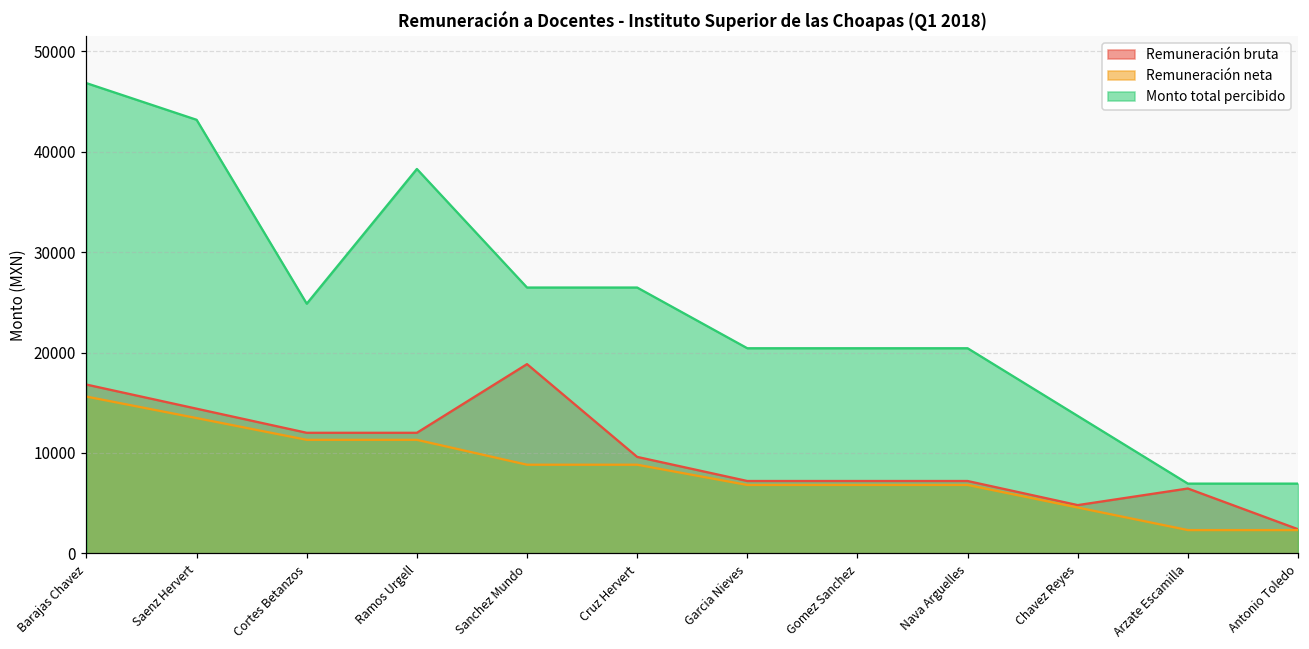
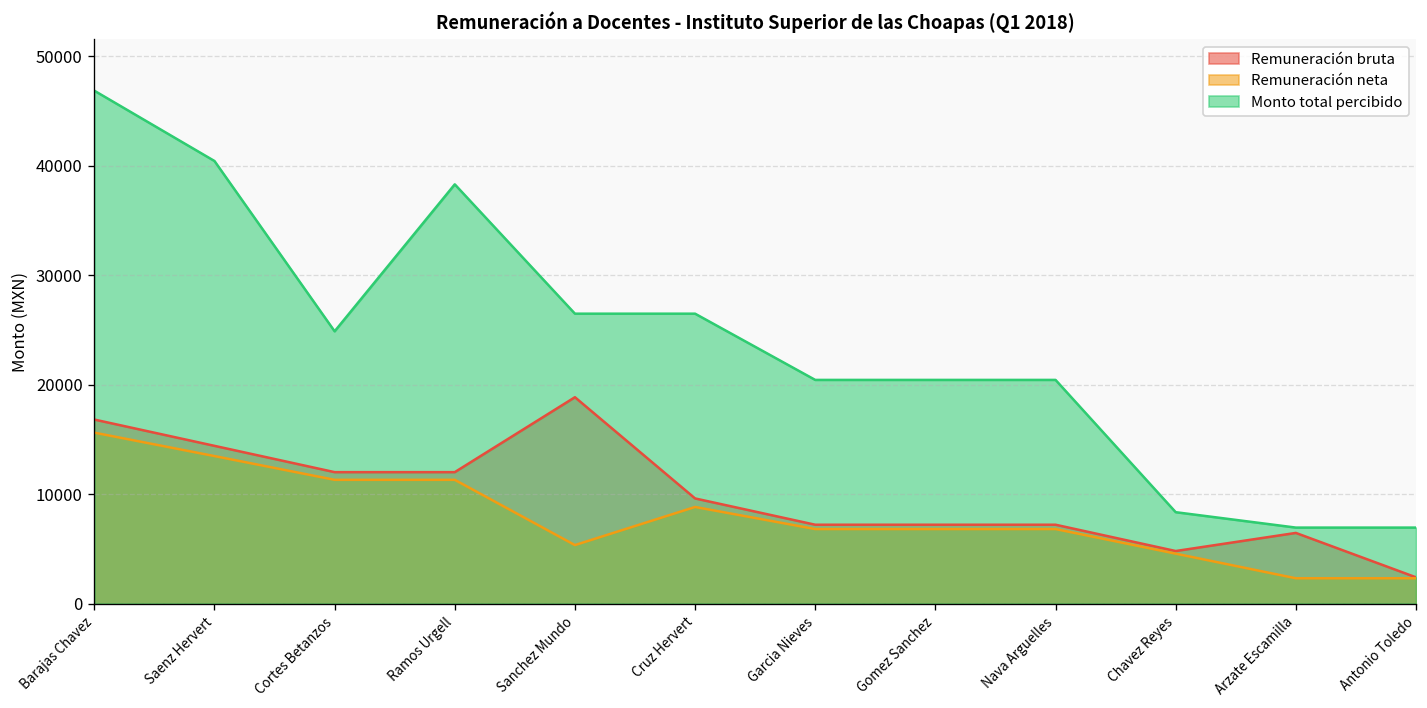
  {
    "Remuneración bruta": {
      "Barajas Chavez": 17000,
      "Saenz Hervert": 14000,
      "Cortes Betanzos": 12000,
      "Ramos Urgell": 12000,
      "Sanchez Mundo": 19000,
      "Cruz Hervert": 10000,
      "Garcia Nieves": 7000,
      "Gomez Sanchez": 7000,
      "Nava Arguelles": 7000,
      "Arzate Escamilla": 6000
    },
    "Remuneración neta": {
      "Barajas Chavez": 16000,
      "Saenz Hervert": 13000,
      "Cortes Betanzos": 11000,
      "Ramos Urgell": 11000,
-     "Sanchez Mundo": 9000,
+     "Sanchez Mundo": 5000,
      "Cruz Hervert": 9000,
      "Garcia Nieves": 7000,
      "Gomez Sanchez": 7000,
      "Nava Arguelles": 7000,
      "Arzate Escamilla": 2000
    },
    "Monto total percibido": {
      "Barajas Chavez": 47000,
-     "Saenz Hervert": 43000,
+     "Saenz Hervert": 40000,
      "Cortes Betanzos": 25000,
      "Ramos Urgell": 38000,
      "Sanchez Mundo": 26000,
      "Cruz Hervert": 26000,
      "Garcia Nieves": 20000,
      "Gomez Sanchez": 20000,
      "Nava Arguelles": 20000,
-     "Chavez Reyes": 14000,
+     "Chavez Reyes": 8000,
      "Arzate Escamilla": 7000,
      "Antonio Toledo": 7000
    }
  }
